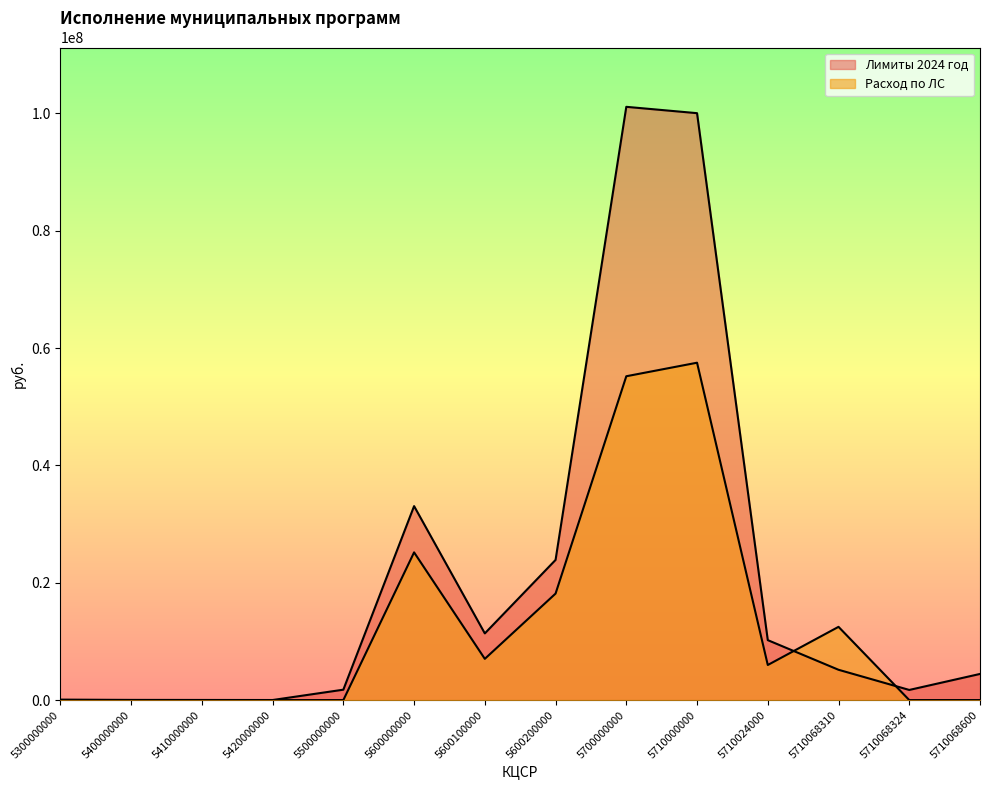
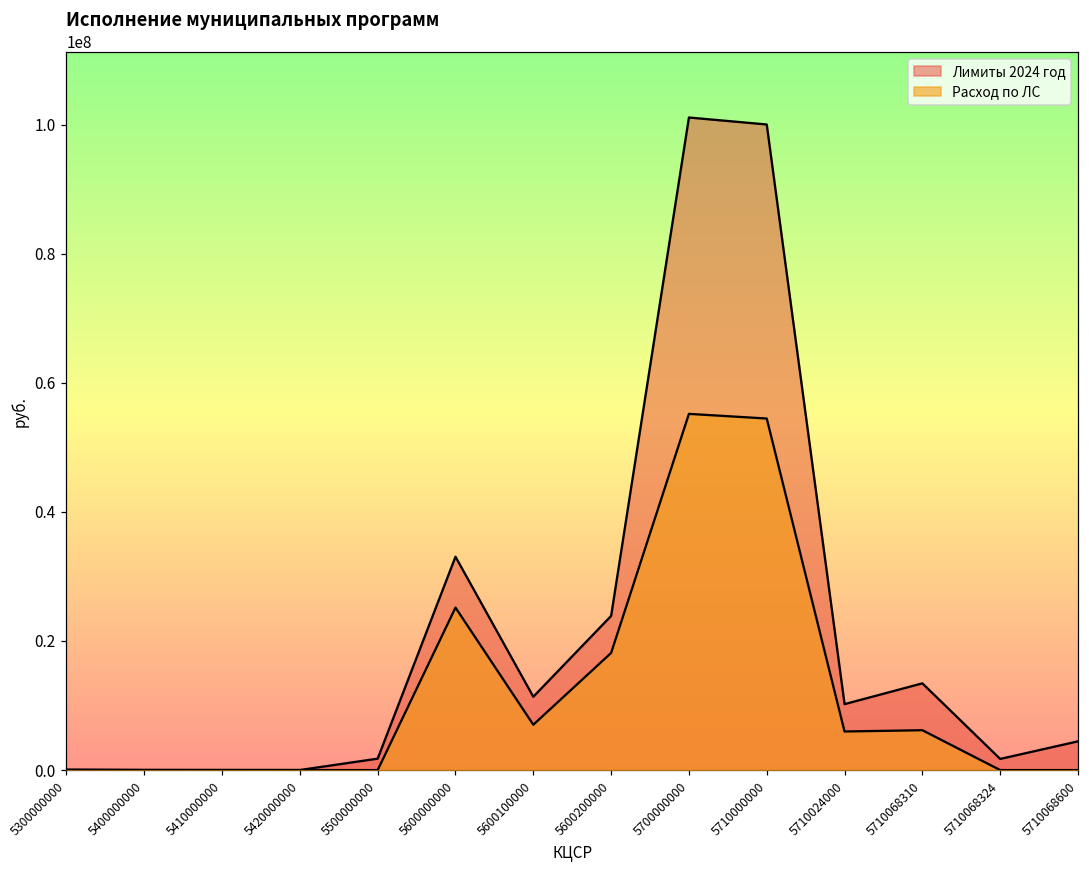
  {
    "Лимиты 2024 год": {
      "5500000000": 2000000,
      "5600000000": 33000000,
      "5600100000": 11000000,
      "5600200000": 24000000,
      "5700000000": 101000000,
      "5710000000": 100000000,
      "5710024000": 10000000,
-     "5710068310": 5000000,
+     "5710068310": 13000000,
      "5710068324": 2000000,
      "5710068600": 4000000
    },
    "Расход по ЛС": {
      "5500000000": 0,
      "5600000000": 25000000,
      "5600100000": 7000000,
      "5600200000": 18000000,
      "5700000000": 55000000,
-     "5710000000": 57000000,
+     "5710000000": 54000000,
      "5710024000": 6000000,
-     "5710068310": 12000000,
+     "5710068310": 6000000,
      "5710068324": 0,
      "5710068600": 0
    }
  }
